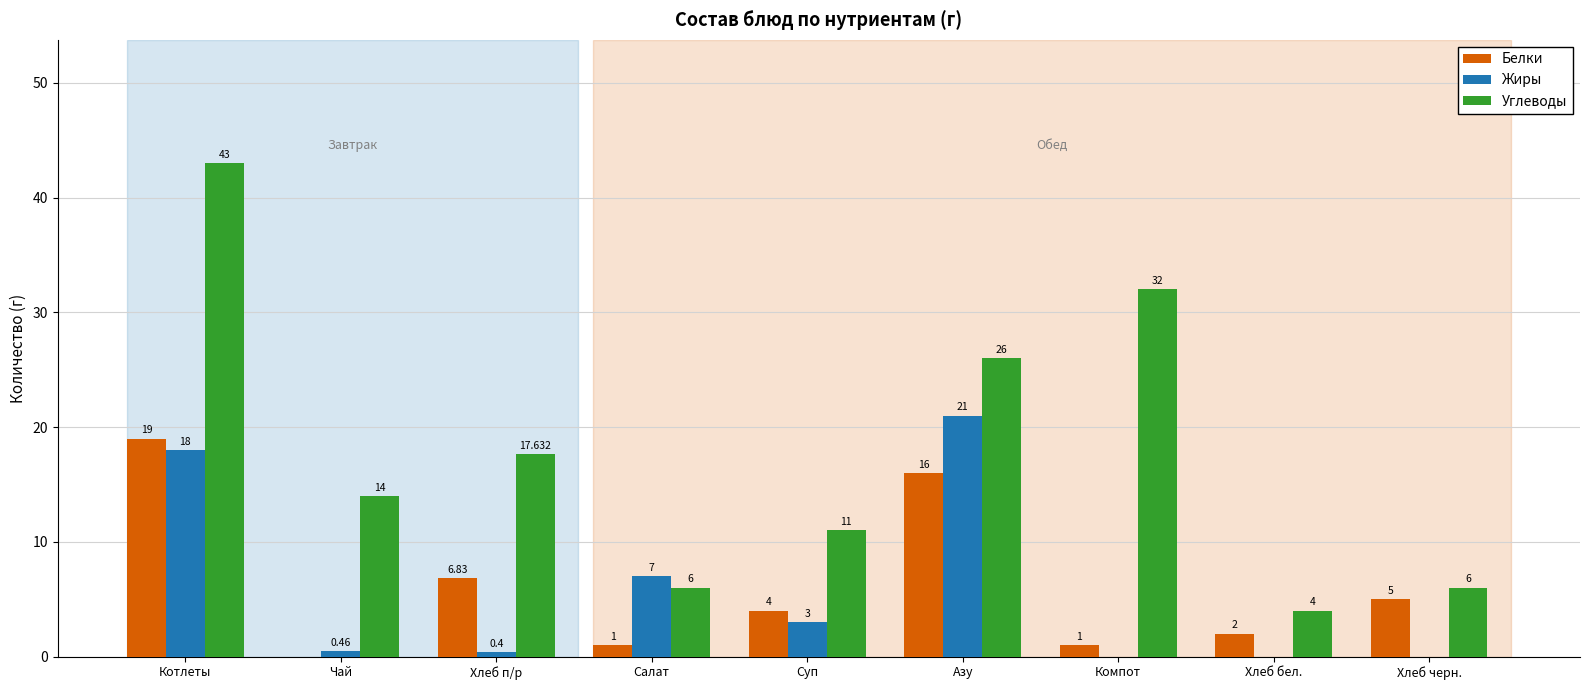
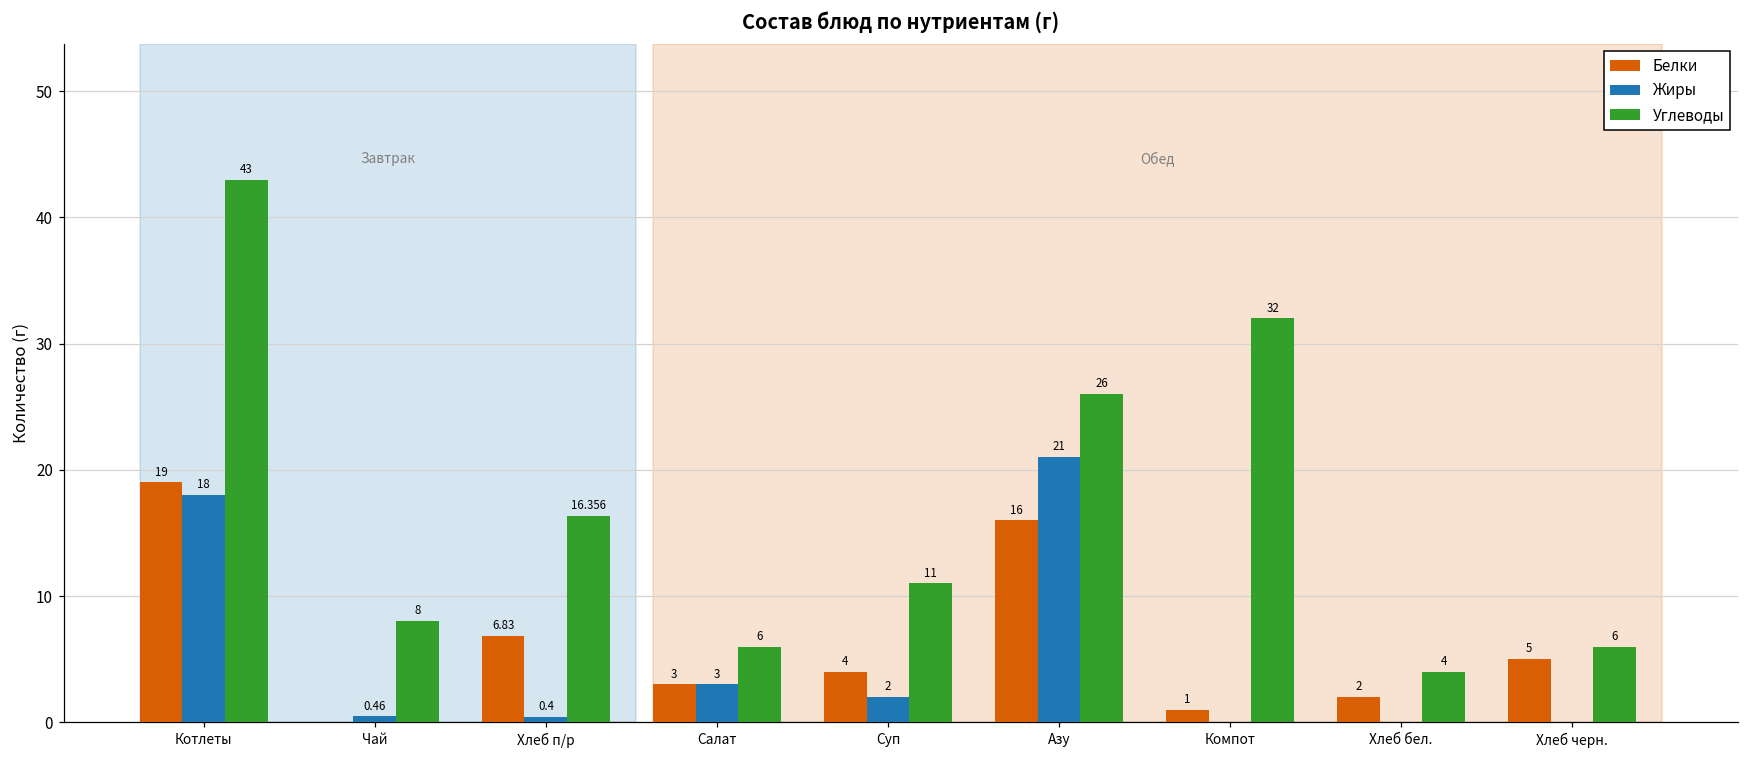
  {
    "Белки": {
      "Котлеты": 19,
      "Хлеб п/р": 6.83,
-     "Салат": 1,
+     "Салат": 3,
      "Суп": 4,
      "Азу": 16,
      "Компот": 1,
      "Хлеб бел.": 2,
      "Хлеб черн.": 5
    },
    "Жиры": {
      "Котлеты": 18,
      "Чай": 0.46,
      "Хлеб п/р": 0.4,
-     "Салат": 7,
-     "Суп": 3,
+     "Салат": 3,
+     "Суп": 2,
      "Азу": 21
    },
    "Углеводы": {
      "Котлеты": 43,
-     "Чай": 14,
-     "Хлеб п/р": 17.632,
+     "Чай": 8,
+     "Хлеб п/р": 16.356,
      "Салат": 6,
      "Суп": 11,
      "Азу": 26,
      "Компот": 32,
      "Хлеб бел.": 4,
      "Хлеб черн.": 6
    }
  }
